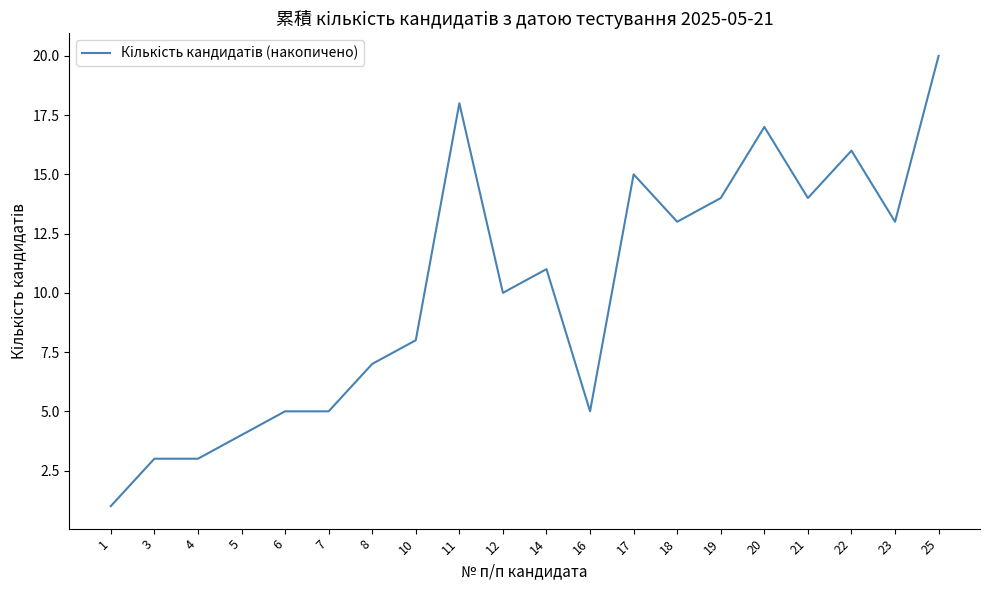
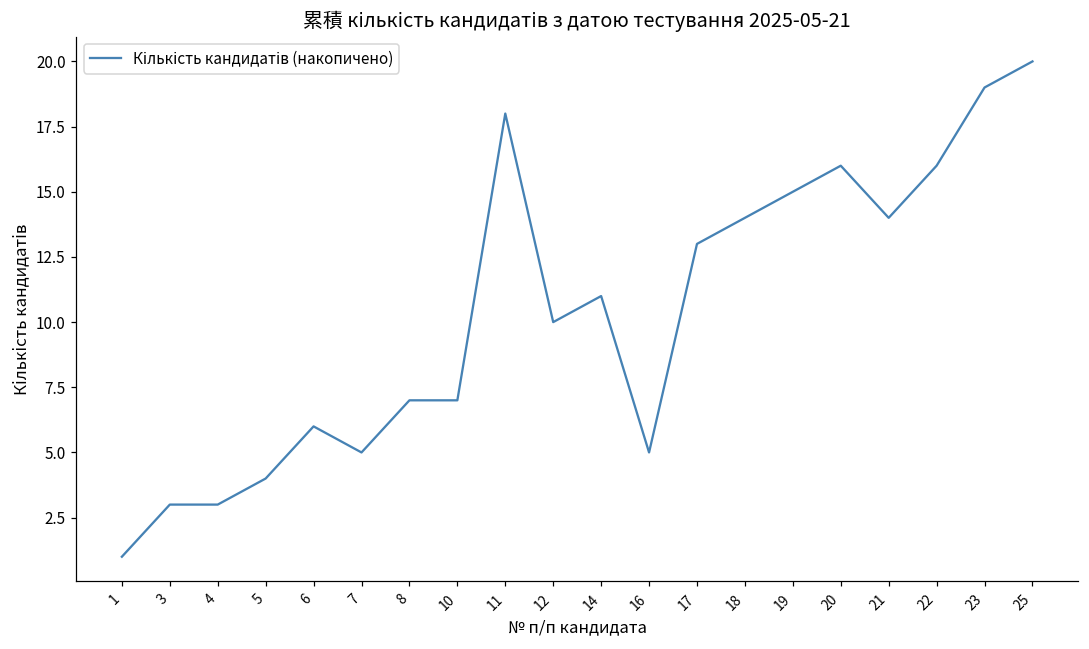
  {
    "1": 1,
    "3": 3,
    "4": 3,
    "5": 4,
-   "6": 5,
+   "6": 6,
    "7": 5,
    "8": 7,
-   "10": 8,
+   "10": 7,
    "11": 18,
    "12": 10,
    "14": 11,
    "16": 5,
-   "17": 15,
-   "18": 13,
-   "19": 14,
-   "20": 17,
+   "17": 13,
+   "18": 14,
+   "19": 15,
+   "20": 16,
    "21": 14,
    "22": 16,
-   "23": 13,
+   "23": 19,
    "25": 20
  }
